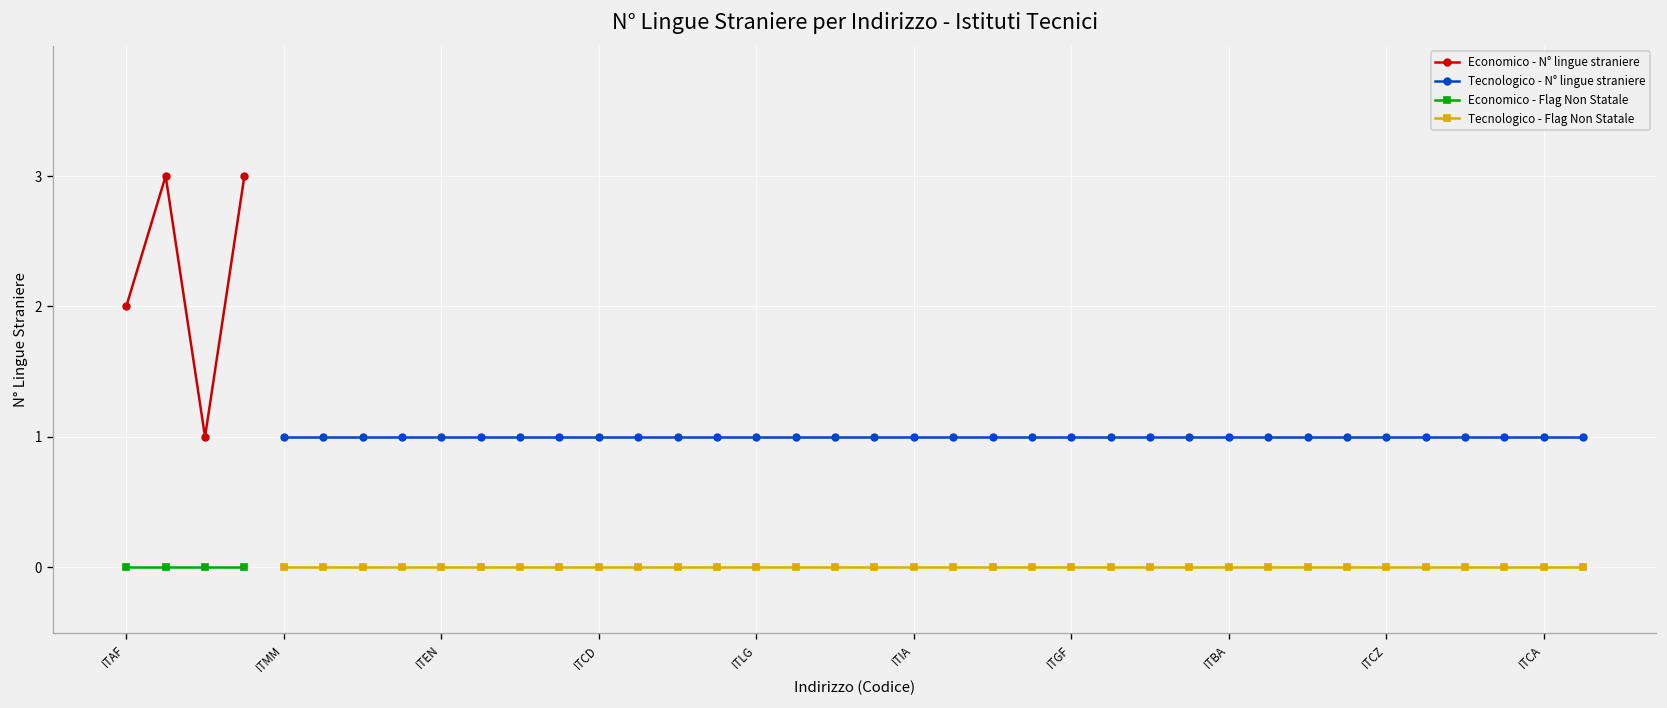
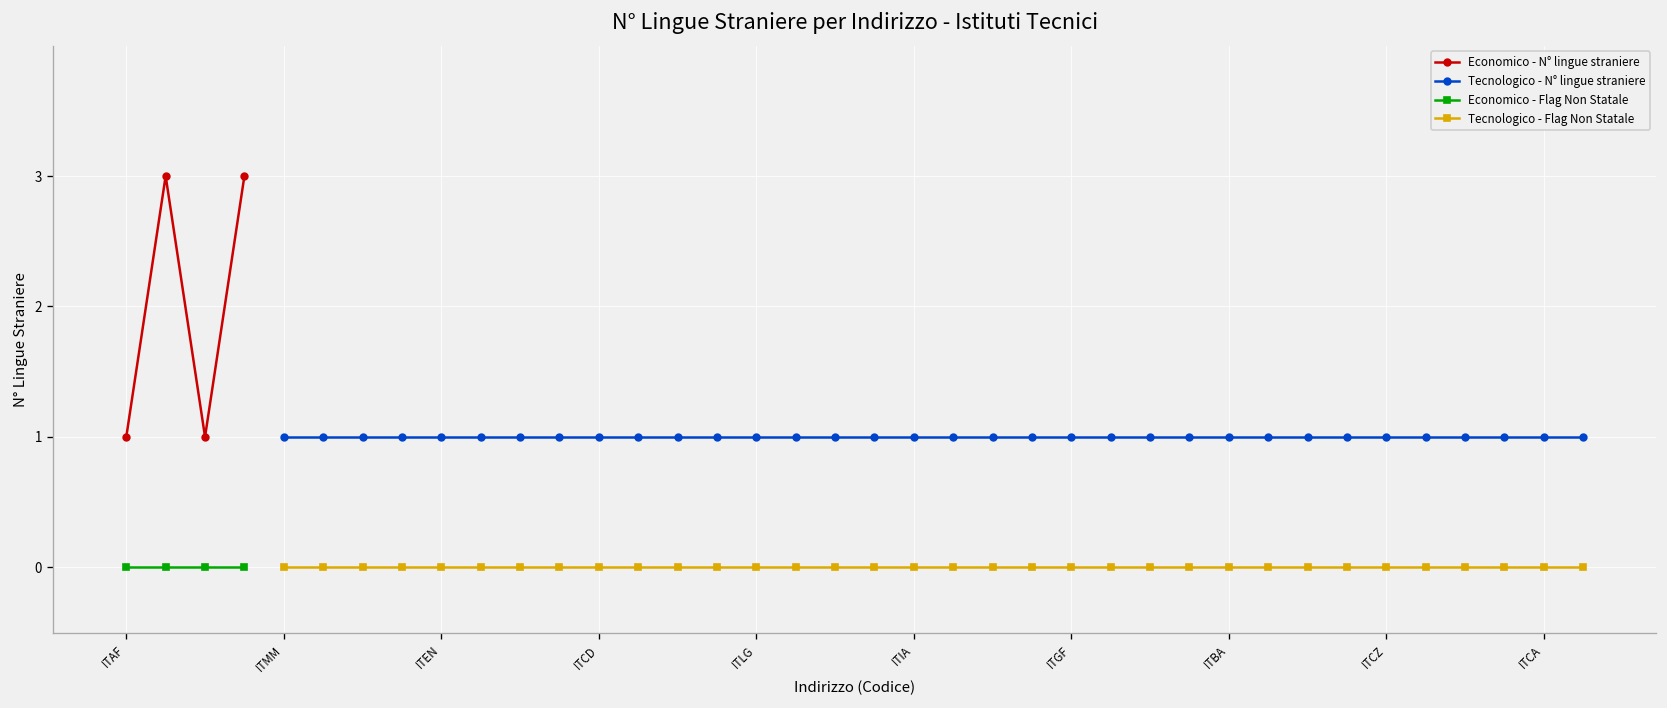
  {
    "Economico - N° lingue straniere": {
-     "ITAF": 2
+     "ITAF": 1
    },
    "Tecnologico - N° lingue straniere": {
      "ITMM": 1,
      "ITEN": 1,
      "ITCD": 1,
      "ITLG": 1,
      "ITIA": 1,
      "ITGF": 1,
      "ITBA": 1,
      "ITCZ": 1,
      "ITCA": 1
    },
    "Economico - Flag Non Statale": {
      "ITAF": 0
    },
    "Tecnologico - Flag Non Statale": {
      "ITMM": 0,
      "ITEN": 0,
      "ITCD": 0,
      "ITLG": 0,
      "ITIA": 0,
      "ITGF": 0,
      "ITBA": 0,
      "ITCZ": 0,
      "ITCA": 0
    }
  }
